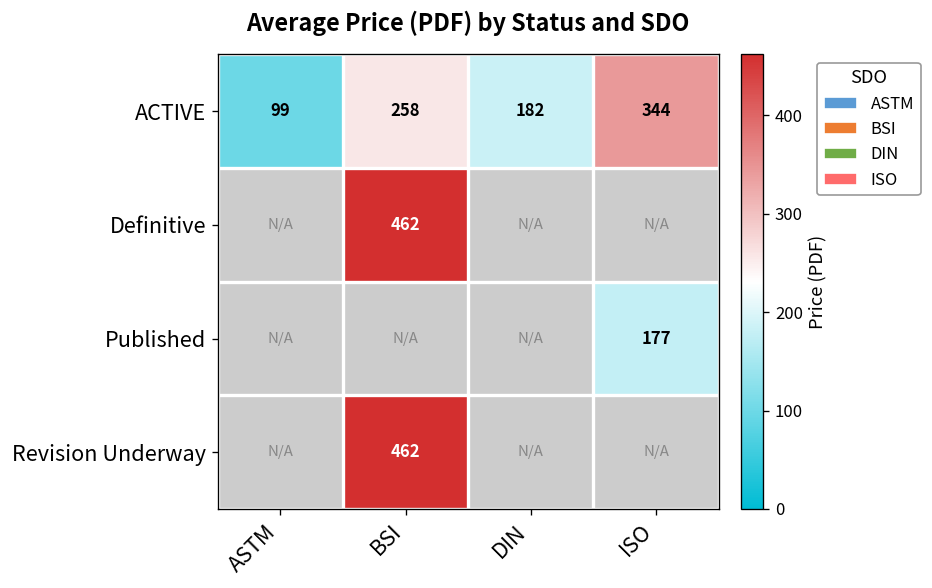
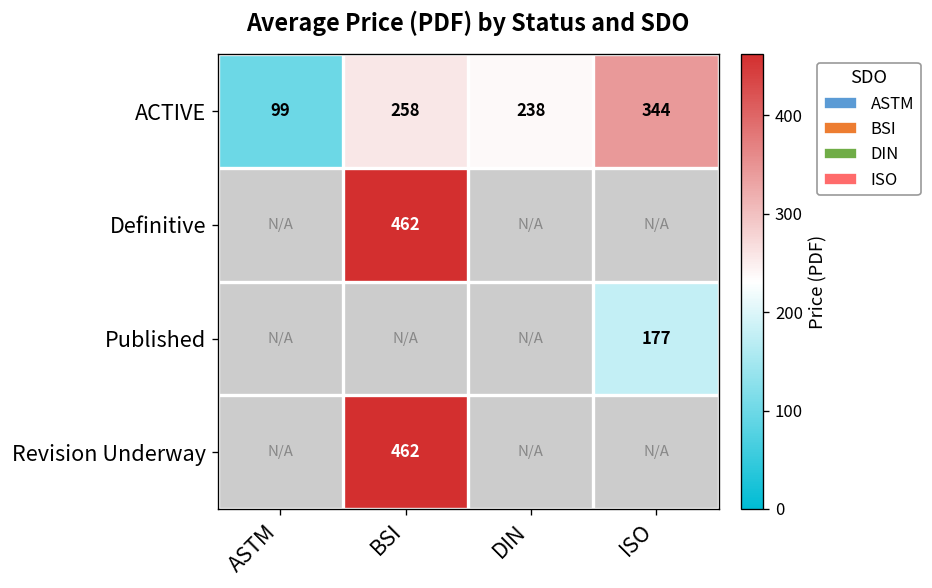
  {
    "ACTIVE": {
      "ASTM": 99,
      "BSI": 258,
-     "DIN": 182,
+     "DIN": 238,
      "ISO": 344
    },
    "Definitive": {
      "BSI": 462
    },
    "Published": {
      "ISO": 177
    },
    "Revision Underway": {
      "BSI": 462
    }
  }
